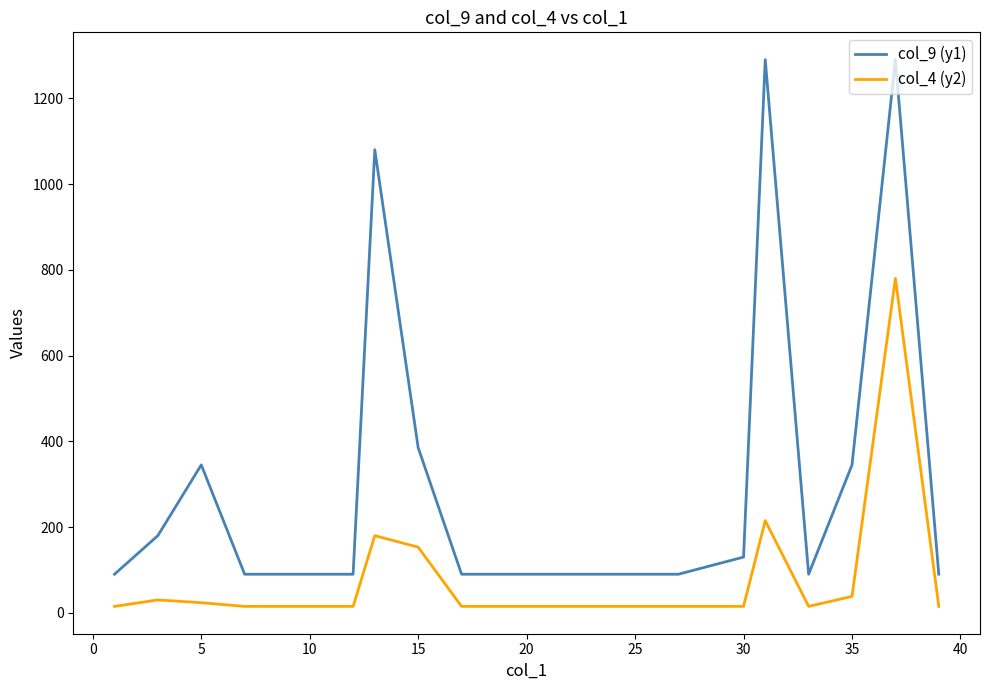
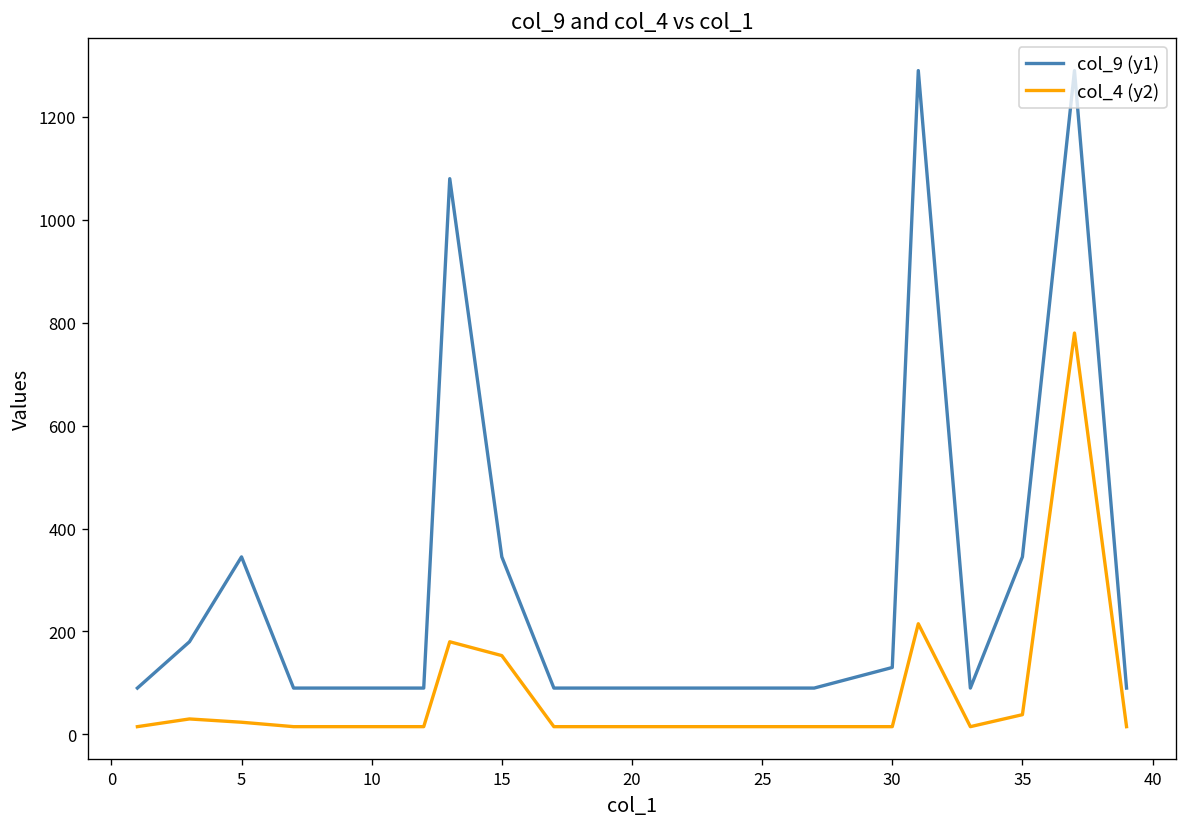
  {
    "col_9 (y1)": {
      "5": 350,
-     "15": 390,
+     "15": 350,
      "20": 90,
      "25": 90,
      "30": 130,
      "35": 350
    },
    "col_4 (y2)": {
      "5": 20,
      "15": 150,
      "20": 20,
      "25": 20,
      "30": 20,
      "35": 40
    }
  }
